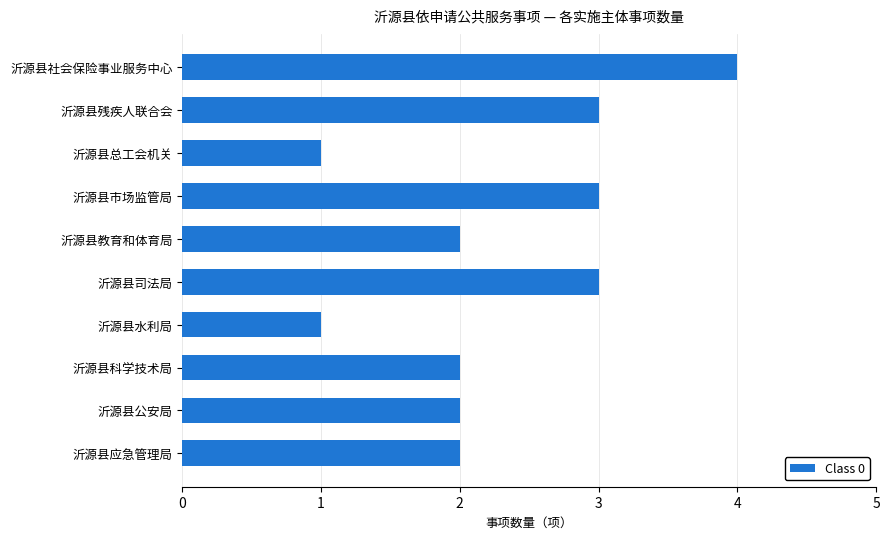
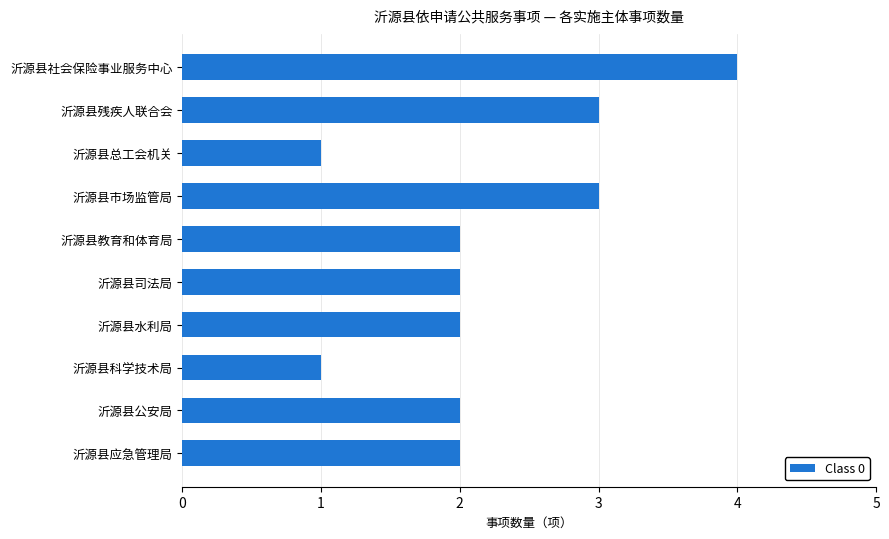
  {
    "沂源县社会保险事业服务中心": 4,
    "沂源县残疾人联合会": 3,
    "沂源县总工会机关": 1,
    "沂源县市场监管局": 3,
    "沂源县教育和体育局": 2,
-   "沂源县司法局": 3,
-   "沂源县水利局": 1,
-   "沂源县科学技术局": 2,
+   "沂源县司法局": 2,
+   "沂源县水利局": 2,
+   "沂源县科学技术局": 1,
    "沂源县公安局": 2,
    "沂源县应急管理局": 2
  }
